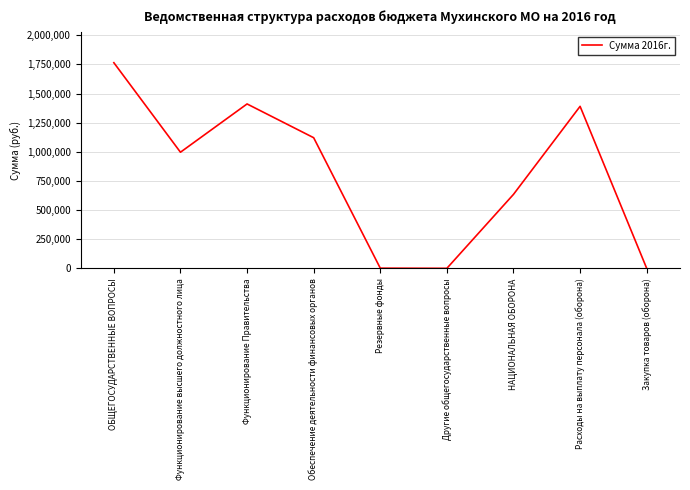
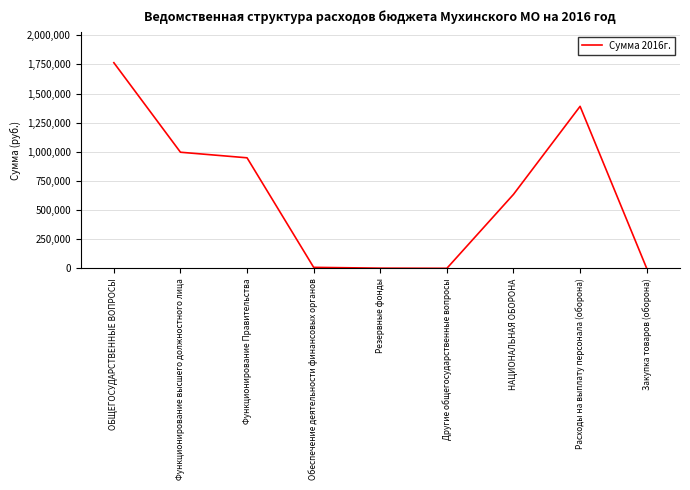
  {
    "ОБЩЕГОСУДАРСТВЕННЫЕ ВОПРОСЫ": "1,760,000",
    "Функционирование высшего должностного лица": "1,000,000",
-   "Функционирование Правительства": "1,410,000",
-   "Обеспечение деятельности финансовых органов": "1,120,000",
+   "Функционирование Правительства": "950,000",
+   "Обеспечение деятельности финансовых органов": "10,000",
    "Резервные фонды": "0",
    "Другие общегосударственные вопросы": "0",
    "НАЦИОНАЛЬНАЯ ОБОРОНА": "640,000",
    "Расходы на выплату персонала (оборона)": "1,390,000",
    "Закупка товаров (оборона)": "0"
  }
